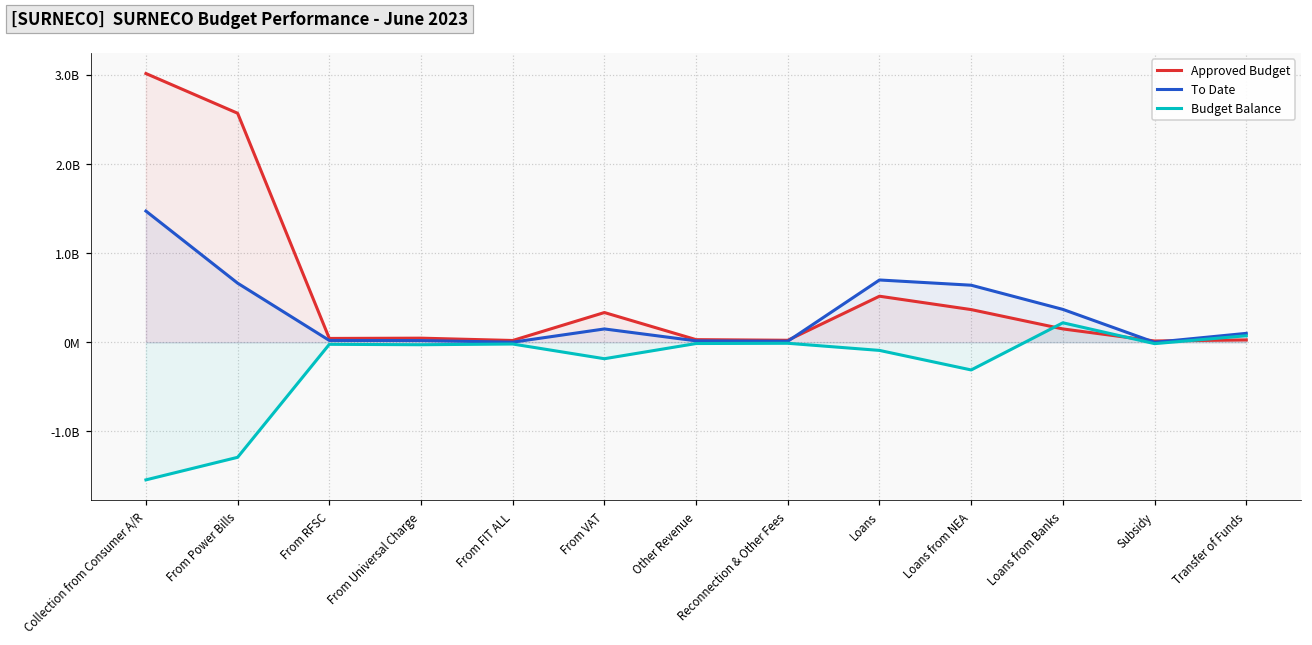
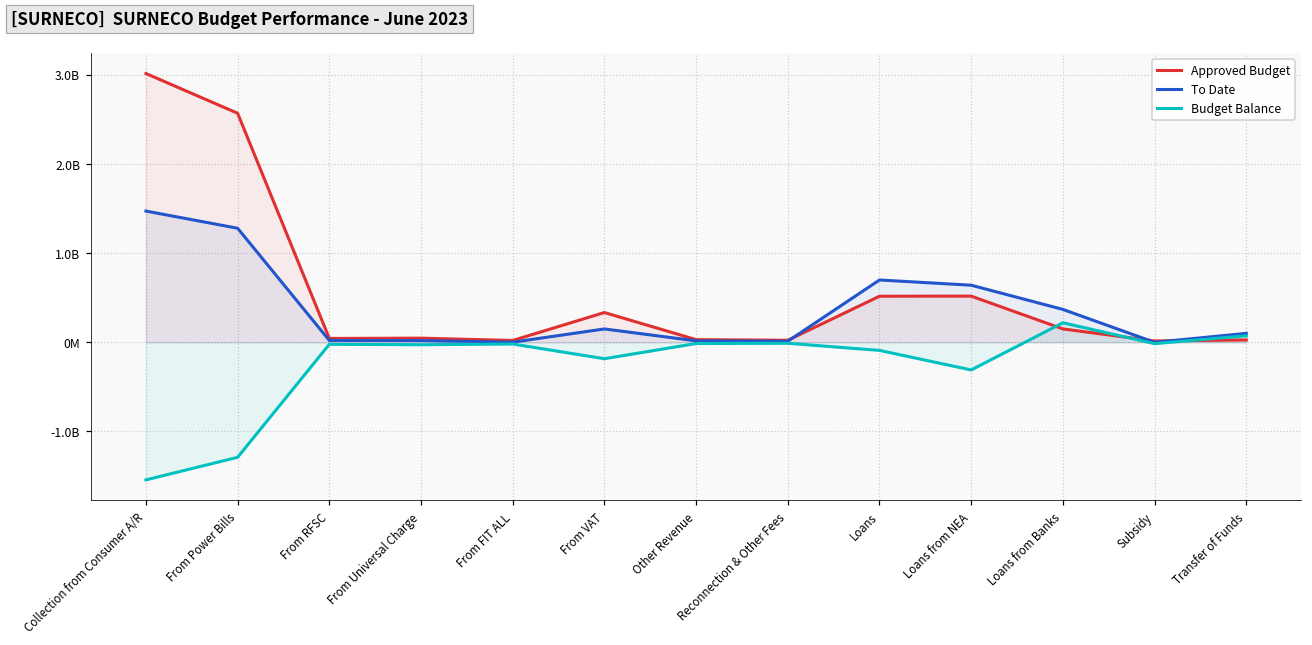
  {
    "Approved Budget": {
      "Collection from Consumer A/R": 3000000000,
      "From Power Bills": 2600000000,
      "From VAT": 300000000,
      "Loans": 500000000,
-     "Loans from NEA": 400000000,
+     "Loans from NEA": 500000000,
      "Loans from Banks": 200000000,
      "Transfer of Funds": 0
    },
    "To Date": {
      "Collection from Consumer A/R": 1500000000,
-     "From Power Bills": 700000000,
+     "From Power Bills": 1300000000,
      "From VAT": 100000000,
      "Loans": 700000000,
      "Loans from NEA": 600000000,
      "Loans from Banks": 400000000
    }
  }
